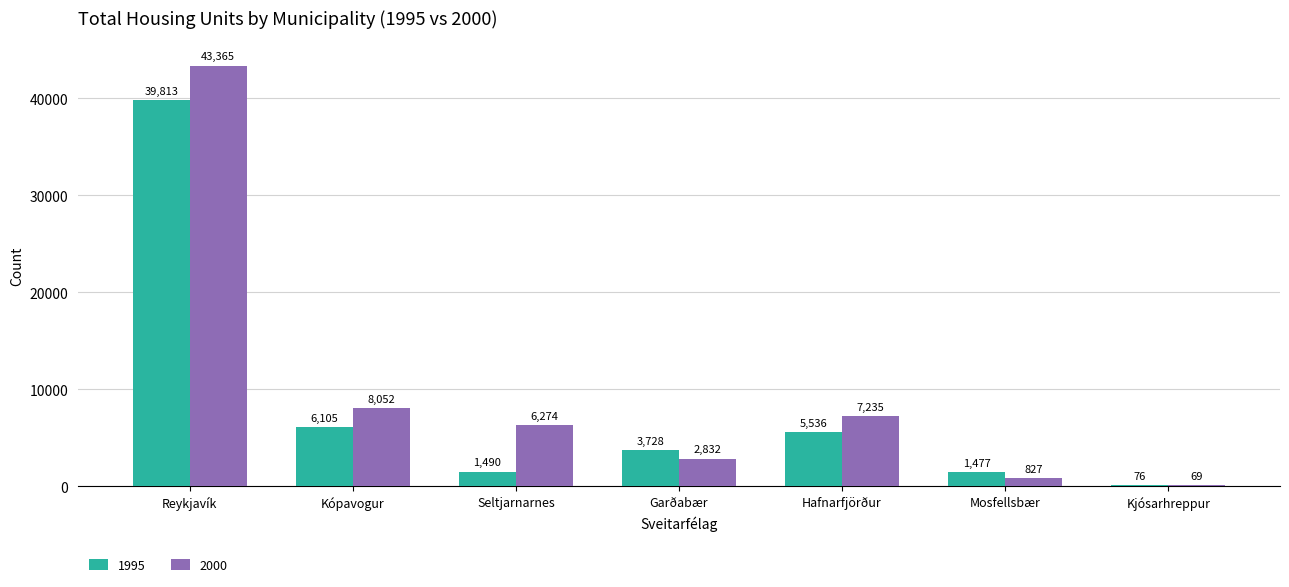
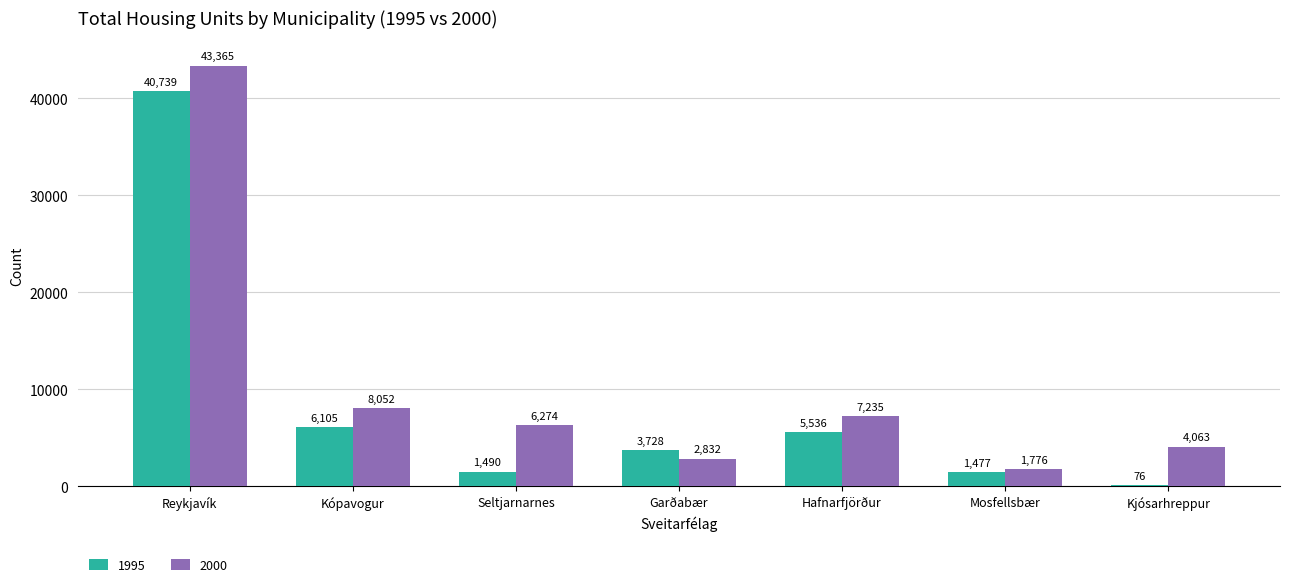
  {
    "1995": {
-     "Reykjavík": "39,813",
+     "Reykjavík": "40,739",
      "Kópavogur": "6,105",
      "Seltjarnarnes": "1,490",
      "Garðabær": "3,728",
      "Hafnarfjörður": "5,536",
      "Mosfellsbær": "1,477",
      "Kjósarhreppur": "76"
    },
    "2000": {
      "Reykjavík": "43,365",
      "Kópavogur": "8,052",
      "Seltjarnarnes": "6,274",
      "Garðabær": "2,832",
      "Hafnarfjörður": "7,235",
-     "Mosfellsbær": "827",
-     "Kjósarhreppur": "69"
+     "Mosfellsbær": "1,776",
+     "Kjósarhreppur": "4,063"
    }
  }
